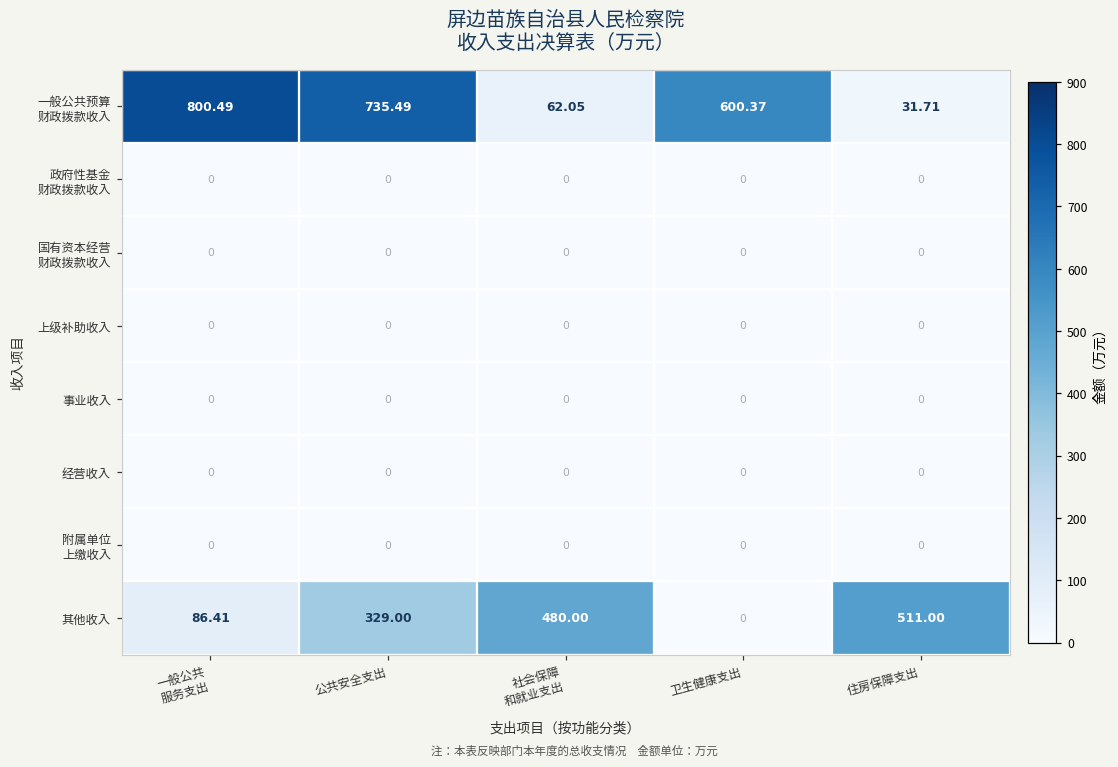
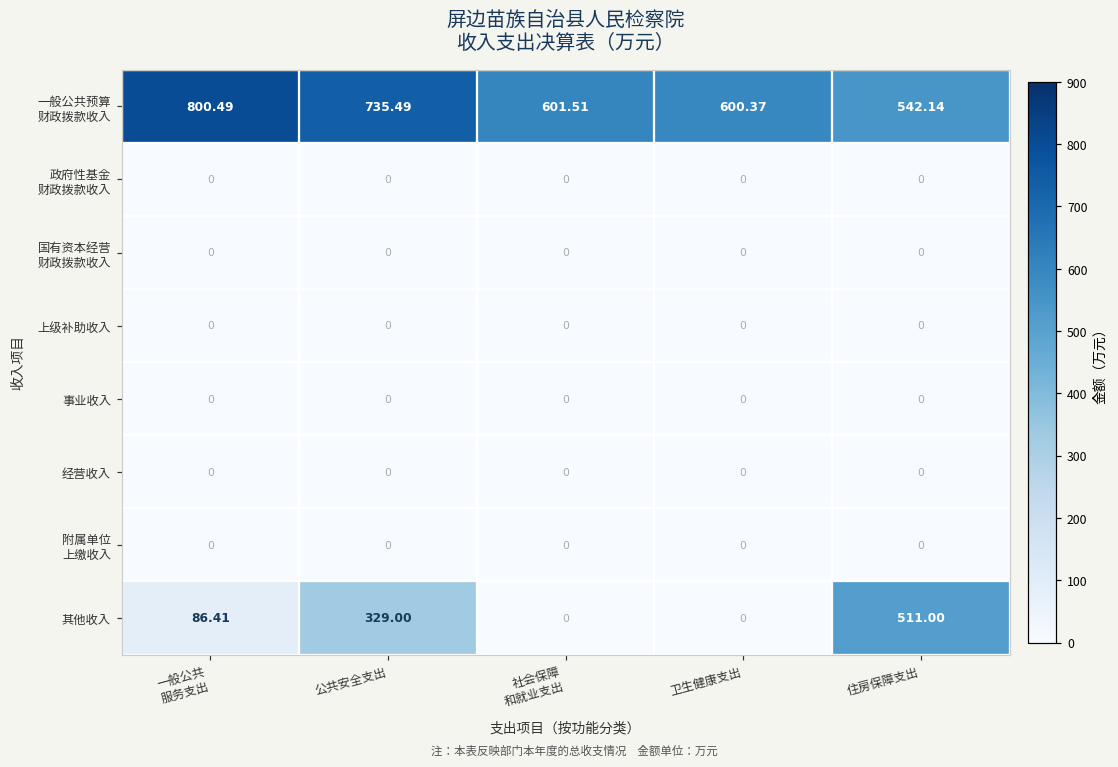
  {
    "一般公共预算 财政拨款收入": {
      "一般公共 服务支出": 800.49,
      "公共安全支出": 735.49,
-     "社会保障 和就业支出": 62.05,
+     "社会保障 和就业支出": 601.51,
      "卫生健康支出": 600.37,
-     "住房保障支出": 31.71
+     "住房保障支出": 542.14
    },
    "政府性基金 财政拨款收入": {
      "一般公共 服务支出": 0,
      "公共安全支出": 0,
      "社会保障 和就业支出": 0,
      "卫生健康支出": 0,
      "住房保障支出": 0
    },
    "国有资本经营 财政拨款收入": {
      "一般公共 服务支出": 0,
      "公共安全支出": 0,
      "社会保障 和就业支出": 0,
      "卫生健康支出": 0,
      "住房保障支出": 0
    },
    "上级补助收入": {
      "一般公共 服务支出": 0,
      "公共安全支出": 0,
      "社会保障 和就业支出": 0,
      "卫生健康支出": 0,
      "住房保障支出": 0
    },
    "事业收入": {
      "一般公共 服务支出": 0,
      "公共安全支出": 0,
      "社会保障 和就业支出": 0,
      "卫生健康支出": 0,
      "住房保障支出": 0
    },
    "经营收入": {
      "一般公共 服务支出": 0,
      "公共安全支出": 0,
      "社会保障 和就业支出": 0,
      "卫生健康支出": 0,
      "住房保障支出": 0
    },
    "附属单位 上缴收入": {
      "一般公共 服务支出": 0,
      "公共安全支出": 0,
      "社会保障 和就业支出": 0,
      "卫生健康支出": 0,
      "住房保障支出": 0
    },
    "其他收入": {
      "一般公共 服务支出": 86.41,
      "公共安全支出": 329.00,
-     "社会保障 和就业支出": 480.00,
+     "社会保障 和就业支出": 0,
      "卫生健康支出": 0,
      "住房保障支出": 511.00
    }
  }
